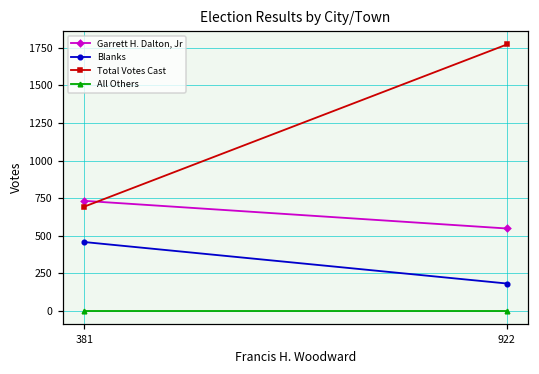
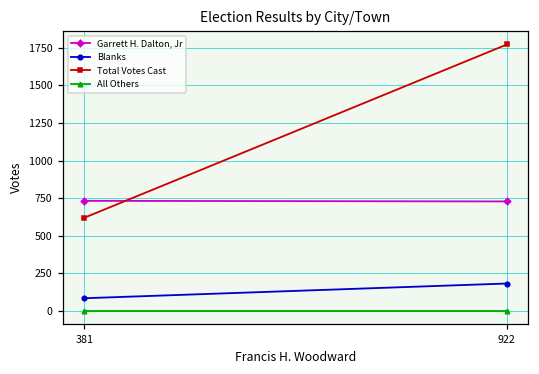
  {
    "Garrett H. Dalton, Jr": {
      "381": 730,
-     "922": 550
+     "922": 730
    },
    "Blanks": {
-     "381": 460,
+     "381": 80,
      "922": 180
    },
    "Total Votes Cast": {
-     "381": 690,
+     "381": 620,
      "922": 1770
    },
    "All Others": {
      "381": 0,
      "922": 0
    }
  }
